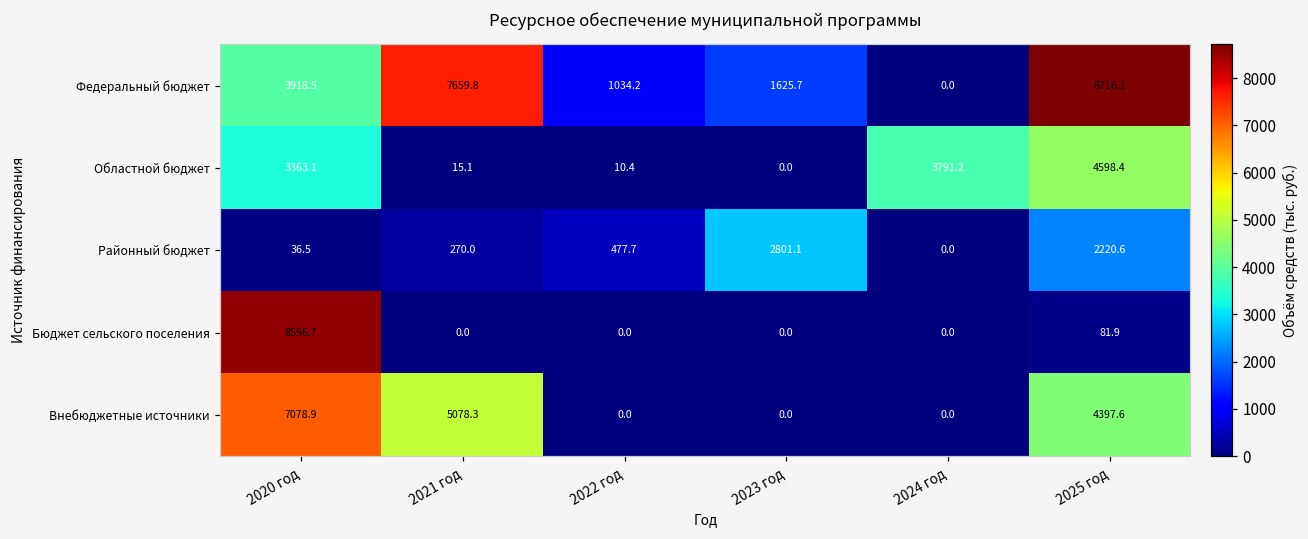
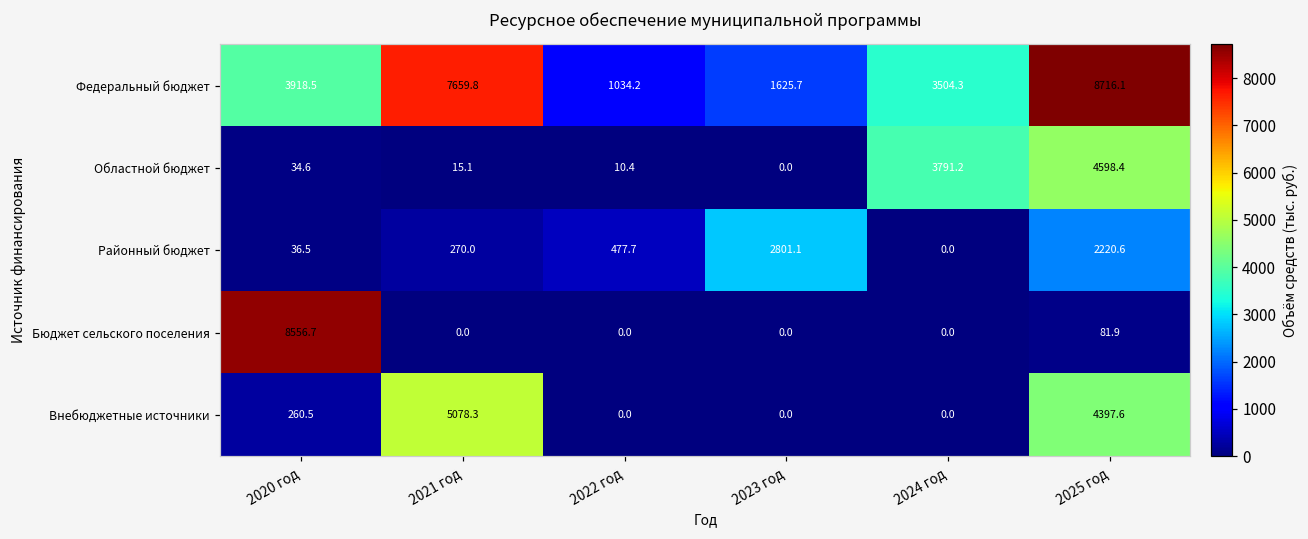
  {
    "Федеральный бюджет": {
      "2020 год": 3918.5,
      "2021 год": 7659.8,
      "2022 год": 1034.2,
      "2023 год": 1625.7,
-     "2024 год": 0.0,
+     "2024 год": 3504.3,
      "2025 год": 8716.1
    },
    "Областной бюджет": {
-     "2020 год": 3363.1,
+     "2020 год": 34.6,
      "2021 год": 15.1,
      "2022 год": 10.4,
      "2023 год": 0.0,
      "2024 год": 3791.2,
      "2025 год": 4598.4
    },
    "Районный бюджет": {
      "2020 год": 36.5,
      "2021 год": 270.0,
      "2022 год": 477.7,
      "2023 год": 2801.1,
      "2024 год": 0.0,
      "2025 год": 2220.6
    },
    "Бюджет сельского поселения": {
      "2020 год": 8556.7,
      "2021 год": 0.0,
      "2022 год": 0.0,
      "2023 год": 0.0,
      "2024 год": 0.0,
      "2025 год": 81.9
    },
    "Внебюджетные источники": {
-     "2020 год": 7078.9,
+     "2020 год": 260.5,
      "2021 год": 5078.3,
      "2022 год": 0.0,
      "2023 год": 0.0,
      "2024 год": 0.0,
      "2025 год": 4397.6
    }
  }
